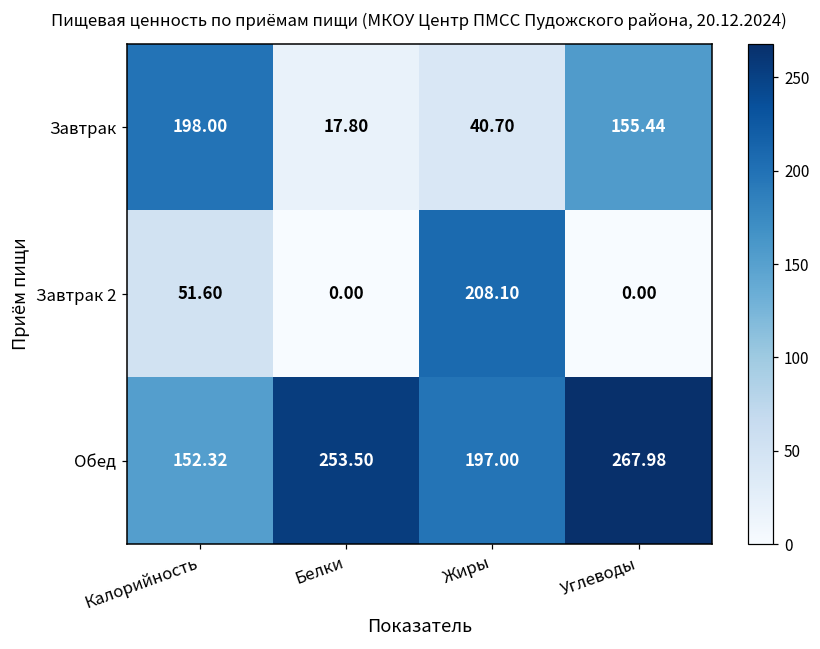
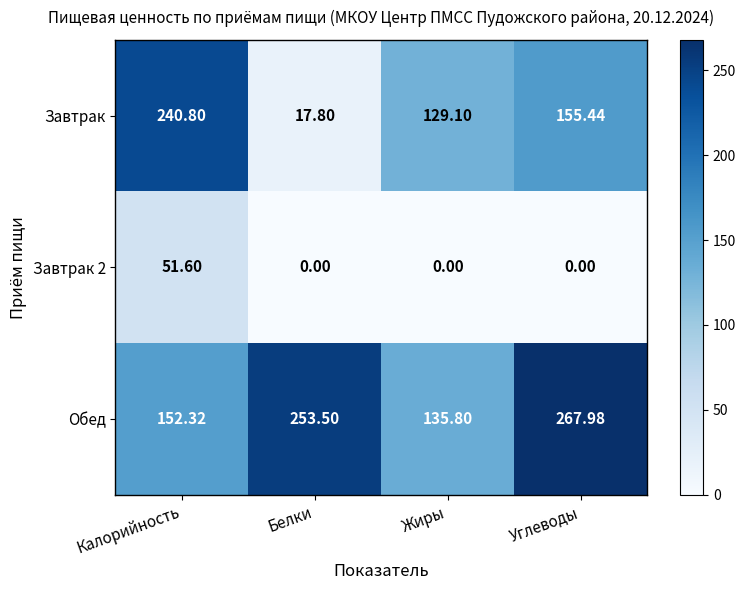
  {
    "Завтрак": {
-     "Калорийность": 198.00,
+     "Калорийность": 240.80,
      "Белки": 17.80,
-     "Жиры": 40.70,
+     "Жиры": 129.10,
      "Углеводы": 155.44
    },
    "Завтрак 2": {
      "Калорийность": 51.60,
      "Белки": 0.00,
-     "Жиры": 208.10,
+     "Жиры": 0.00,
      "Углеводы": 0.00
    },
    "Обед": {
      "Калорийность": 152.32,
      "Белки": 253.50,
-     "Жиры": 197.00,
+     "Жиры": 135.80,
      "Углеводы": 267.98
    }
  }
